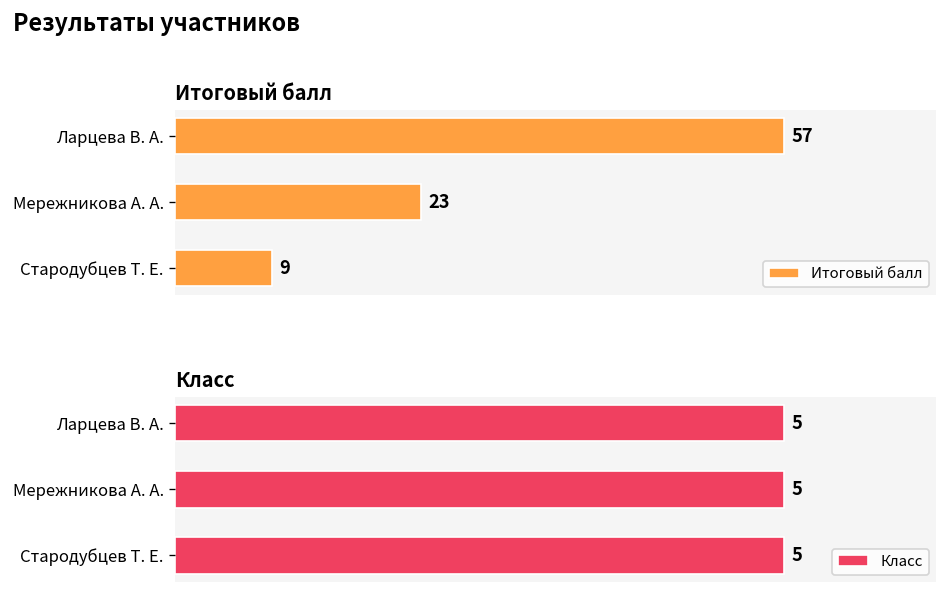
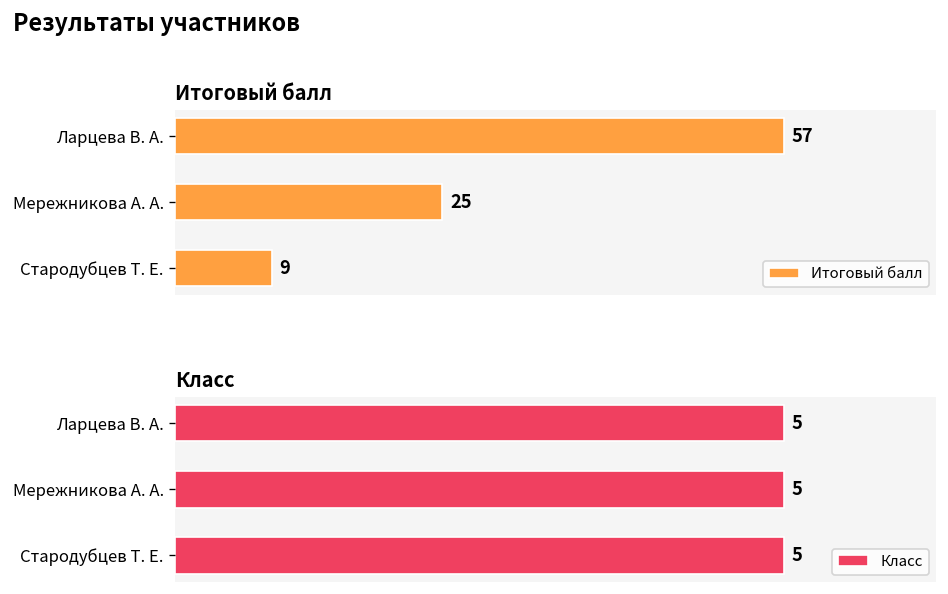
  {
    "Итоговый балл": {
      "Ларцева В. А.": 57,
-     "Мережникова А. А.": 23,
+     "Мережникова А. А.": 25,
      "Стародубцев Т. Е.": 9
    },
    "Класс": {
      "Ларцева В. А.": 5,
      "Мережникова А. А.": 5,
      "Стародубцев Т. Е.": 5
    }
  }
